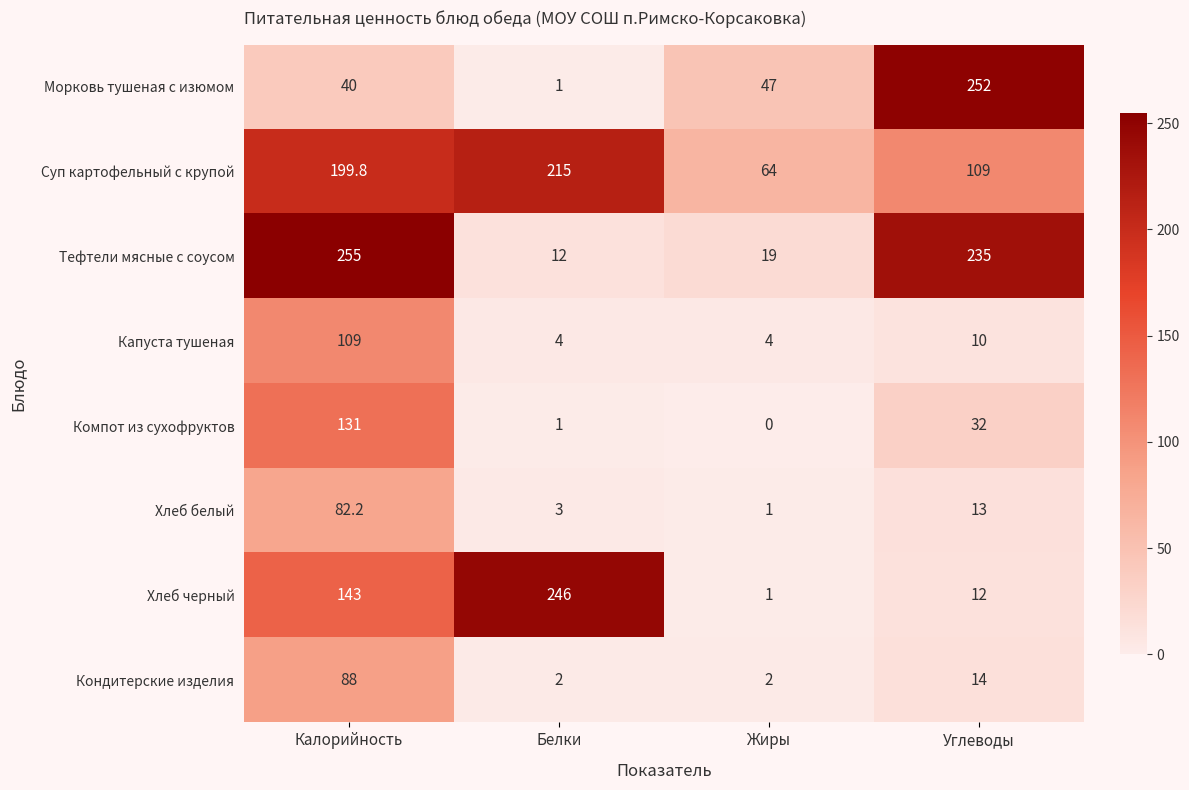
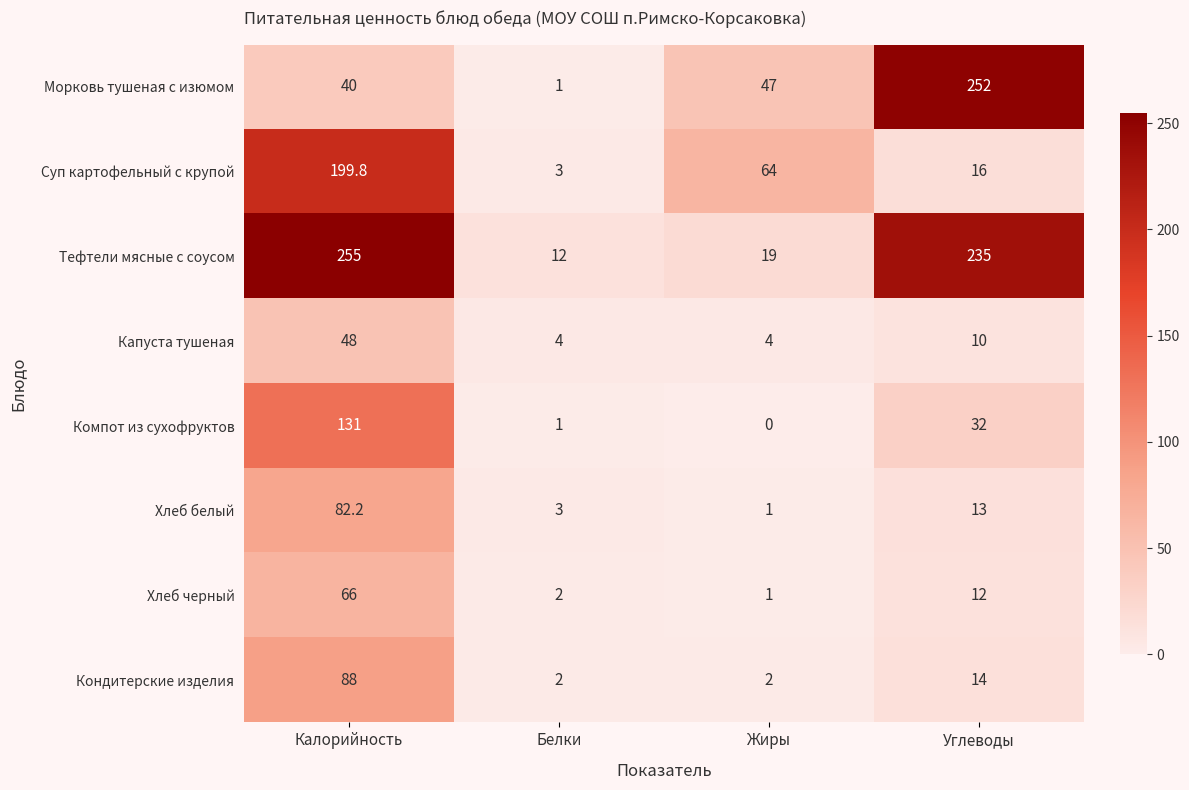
  {
    "Морковь тушеная с изюмом": {
      "Калорийность": 40,
      "Белки": 1,
      "Жиры": 47,
      "Углеводы": 252
    },
    "Суп картофельный с крупой": {
      "Калорийность": 199.8,
-     "Белки": 215,
+     "Белки": 3,
      "Жиры": 64,
-     "Углеводы": 109
+     "Углеводы": 16
    },
    "Тефтели мясные с соусом": {
      "Калорийность": 255,
      "Белки": 12,
      "Жиры": 19,
      "Углеводы": 235
    },
    "Капуста тушеная": {
-     "Калорийность": 109,
+     "Калорийность": 48,
      "Белки": 4,
      "Жиры": 4,
      "Углеводы": 10
    },
    "Компот из сухофруктов": {
      "Калорийность": 131,
      "Белки": 1,
      "Жиры": 0,
      "Углеводы": 32
    },
    "Хлеб белый": {
      "Калорийность": 82.2,
      "Белки": 3,
      "Жиры": 1,
      "Углеводы": 13
    },
    "Хлеб черный": {
-     "Калорийность": 143,
-     "Белки": 246,
+     "Калорийность": 66,
+     "Белки": 2,
      "Жиры": 1,
      "Углеводы": 12
    },
    "Кондитерские изделия": {
      "Калорийность": 88,
      "Белки": 2,
      "Жиры": 2,
      "Углеводы": 14
    }
  }
